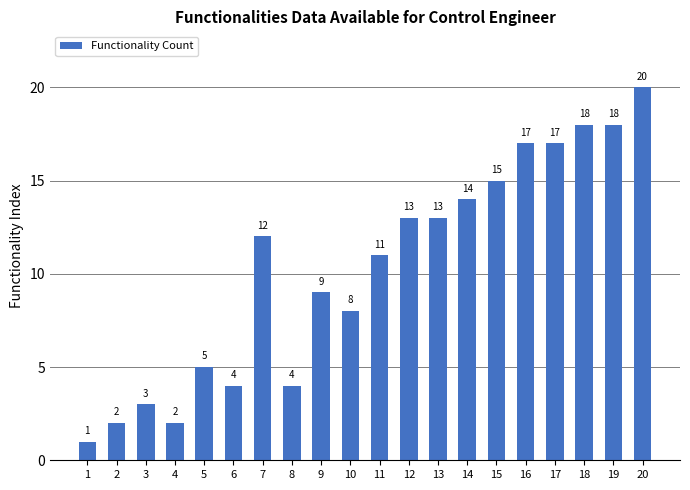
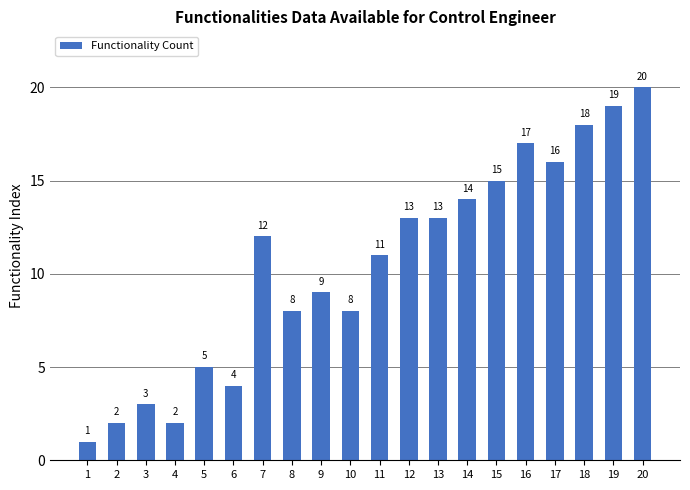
  {
    "1": 1,
    "2": 2,
    "3": 3,
    "4": 2,
    "5": 5,
    "6": 4,
    "7": 12,
-   "8": 4,
+   "8": 8,
    "9": 9,
    "10": 8,
    "11": 11,
    "12": 13,
    "13": 13,
    "14": 14,
    "15": 15,
    "16": 17,
-   "17": 17,
+   "17": 16,
    "18": 18,
-   "19": 18,
+   "19": 19,
    "20": 20
  }
